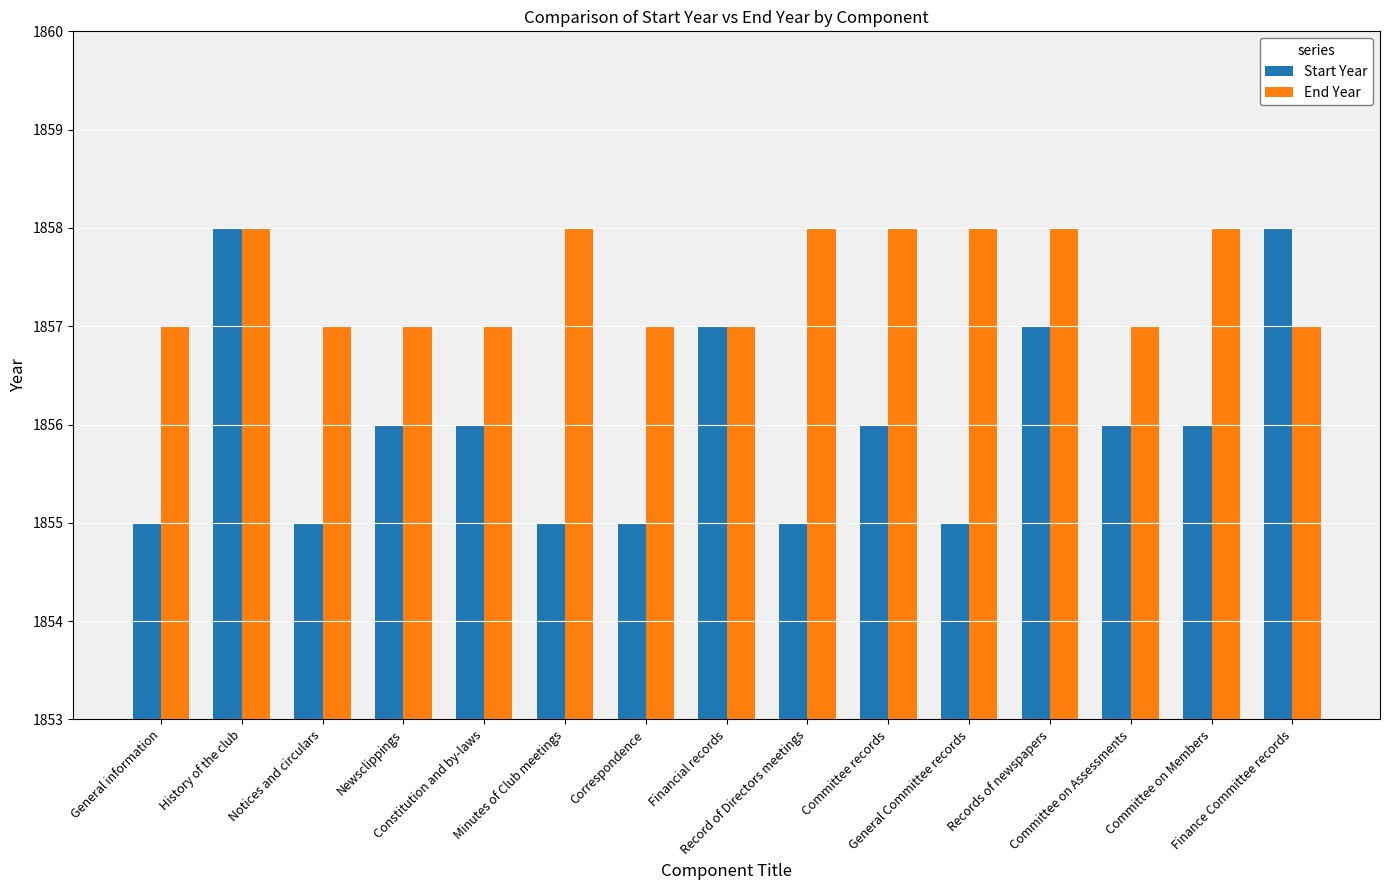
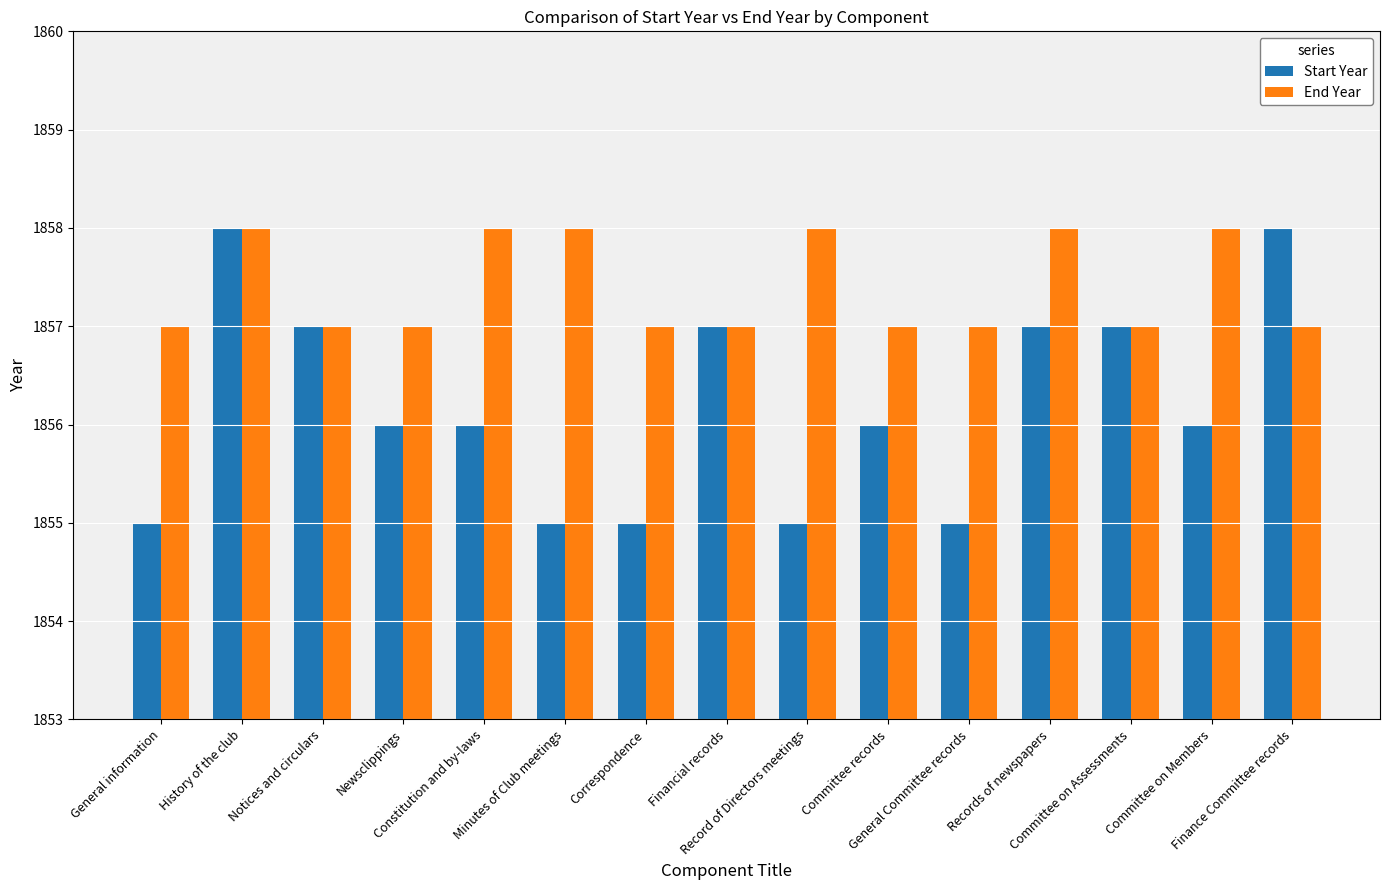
  {
    "Start Year": {
      "General information": 1855,
      "History of the club": 1858,
-     "Notices and circulars": 1855,
+     "Notices and circulars": 1857,
      "Newsclippings": 1856,
      "Constitution and by-laws": 1856,
      "Minutes of Club meetings": 1855,
      "Correspondence": 1855,
      "Financial records": 1857,
      "Record of Directors meetings": 1855,
      "Committee records": 1856,
      "General Committee records": 1855,
      "Records of newspapers": 1857,
-     "Committee on Assessments": 1856,
+     "Committee on Assessments": 1857,
      "Committee on Members": 1856,
      "Finance Committee records": 1858
    },
    "End Year": {
      "General information": 1857,
      "History of the club": 1858,
      "Notices and circulars": 1857,
      "Newsclippings": 1857,
-     "Constitution and by-laws": 1857,
+     "Constitution and by-laws": 1858,
      "Minutes of Club meetings": 1858,
      "Correspondence": 1857,
      "Financial records": 1857,
      "Record of Directors meetings": 1858,
-     "Committee records": 1858,
-     "General Committee records": 1858,
+     "Committee records": 1857,
+     "General Committee records": 1857,
      "Records of newspapers": 1858,
      "Committee on Assessments": 1857,
      "Committee on Members": 1858,
      "Finance Committee records": 1857
    }
  }
